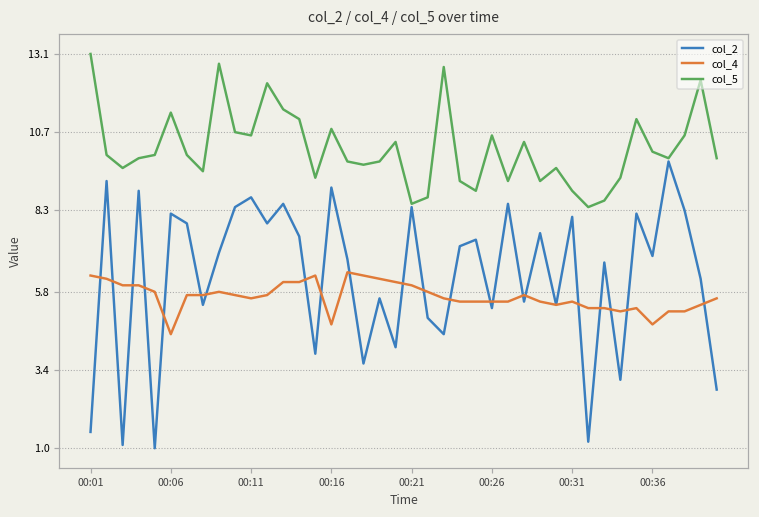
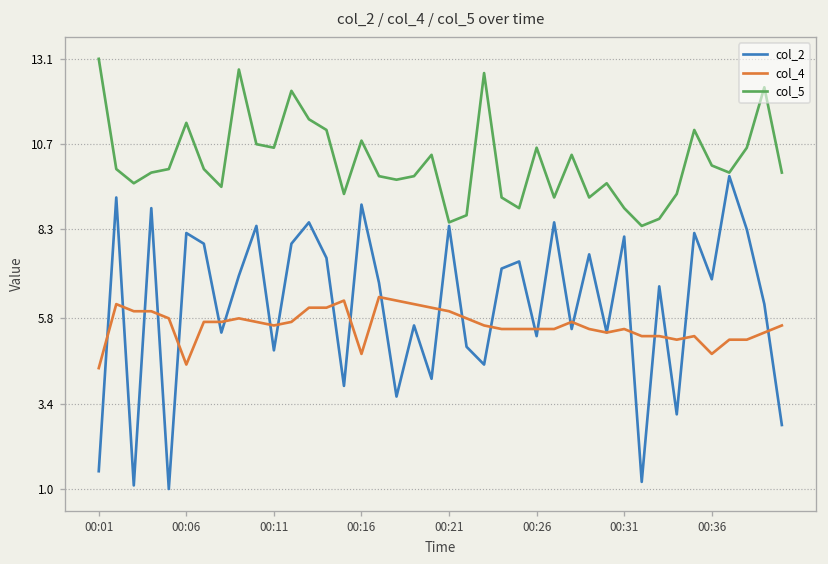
  {
    "col_2": {
      "00:01": 1.5,
      "00:06": 8.2,
-     "00:11": 8.7,
+     "00:11": 4.9,
      "00:16": 9.0,
      "00:21": 8.4,
      "00:26": 5.3,
      "00:31": 8.1,
      "00:36": 6.9
    },
    "col_4": {
-     "00:01": 6.3,
+     "00:01": 4.4,
      "00:06": 4.5,
      "00:11": 5.6,
      "00:16": 4.8,
      "00:21": 6.0,
      "00:26": 5.5,
      "00:31": 5.5,
      "00:36": 4.8
    },
    "col_5": {
      "00:01": 13.1,
      "00:06": 11.3,
      "00:11": 10.6,
      "00:16": 10.8,
      "00:21": 8.5,
      "00:26": 10.6,
      "00:31": 8.9,
      "00:36": 10.1
    }
  }
